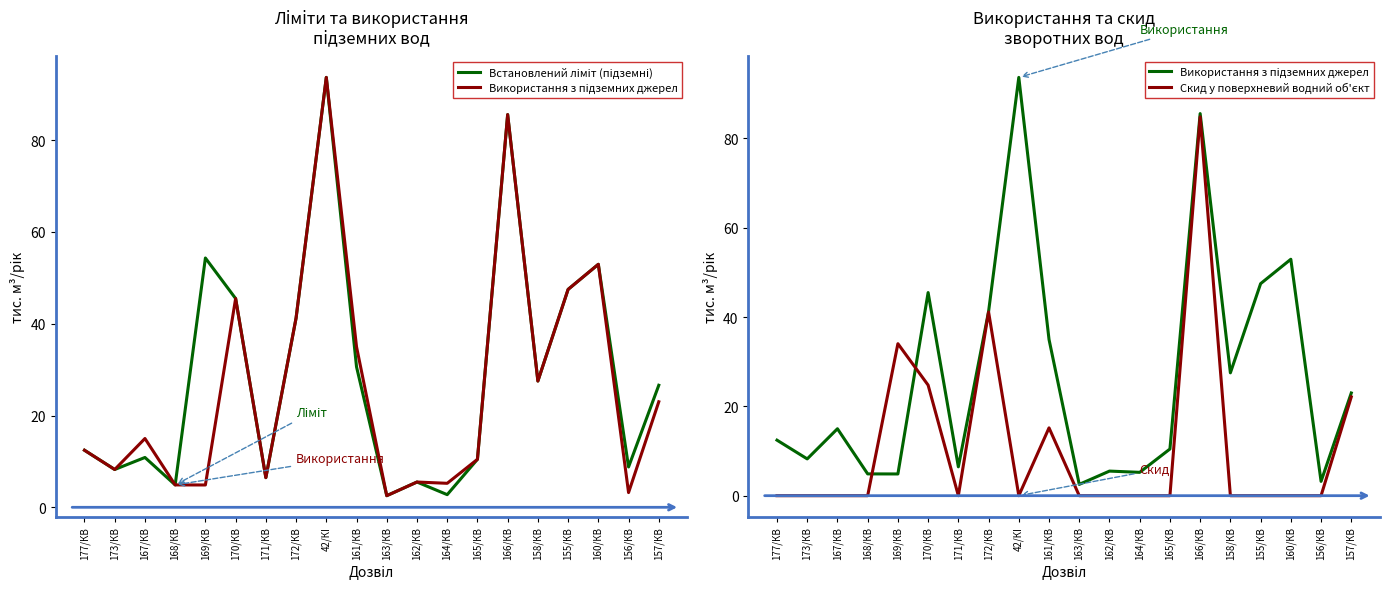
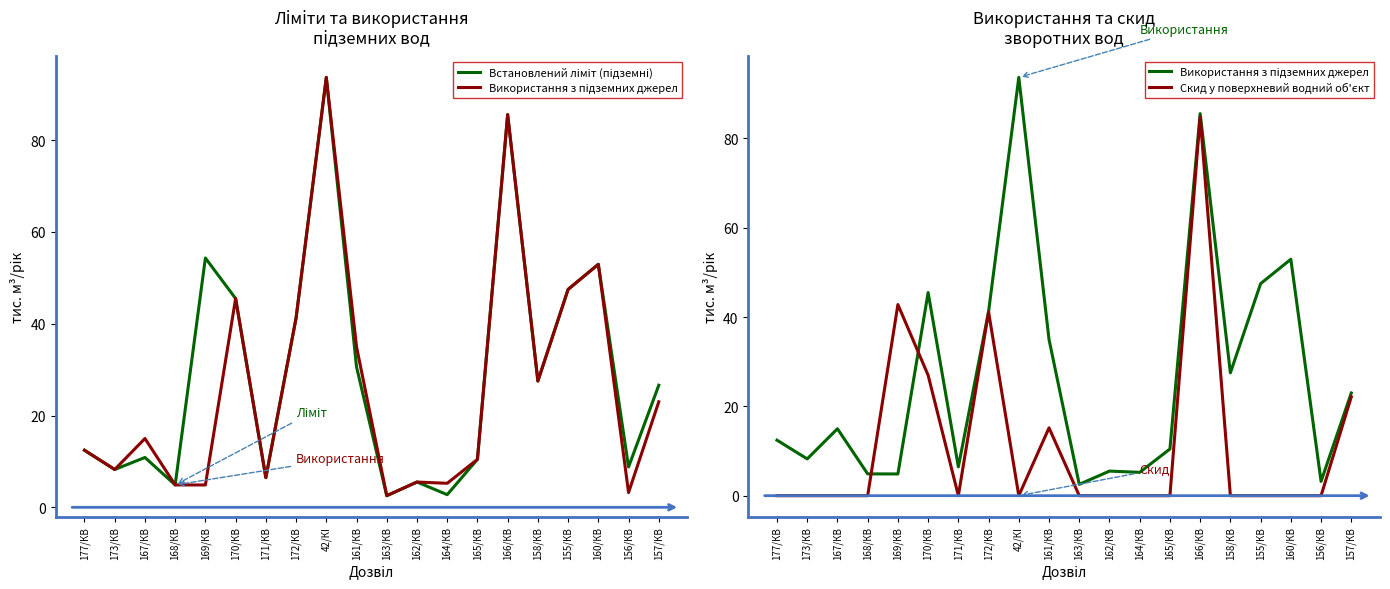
  {
    "Ліміти та використання підземних вод": {
      "Встановлений ліміт (підземні)": {
        "167/КВ": 11,
        "169/КВ": 54,
        "161/КВ": 31,
        "164/КВ": 3,
        "156/КВ": 9,
        "157/КВ": 27
      }
    },
    "Використання та скид зворотних вод": {
      "Використання з підземних джерел": {
        "177/КВ": 12,
        "173/КВ": 8,
        "167/КВ": 15,
        "168/КВ": 5,
        "169/КВ": 5,
        "170/КВ": 45,
        "171/КВ": 6,
        "42/КІ": 94,
        "161/КВ": 35,
        "163/КВ": 3,
        "162/КВ": 6,
        "164/КВ": 5,
        "165/КВ": 10,
        "166/КВ": 86,
        "158/КВ": 28,
        "155/КВ": 47,
        "160/КВ": 53,
        "156/КВ": 3,
        "157/КВ": 23
      },
      "Скид у поверхневий водний об'єкт": {
        "177/КВ": 0,
        "173/КВ": 0,
        "167/КВ": 0,
        "168/КВ": 0,
-       "169/КВ": 34,
-       "170/КВ": 25,
+       "169/КВ": 43,
+       "170/КВ": 27,
        "171/КВ": 0,
        "42/КІ": 0,
        "161/КВ": 15,
        "163/КВ": 0,
        "162/КВ": 0,
        "164/КВ": 0,
        "165/КВ": 0,
        "166/КВ": 85,
        "158/КВ": 0,
        "155/КВ": 0,
        "160/КВ": 0,
        "156/КВ": 0,
        "157/КВ": 22
      }
    }
  }
